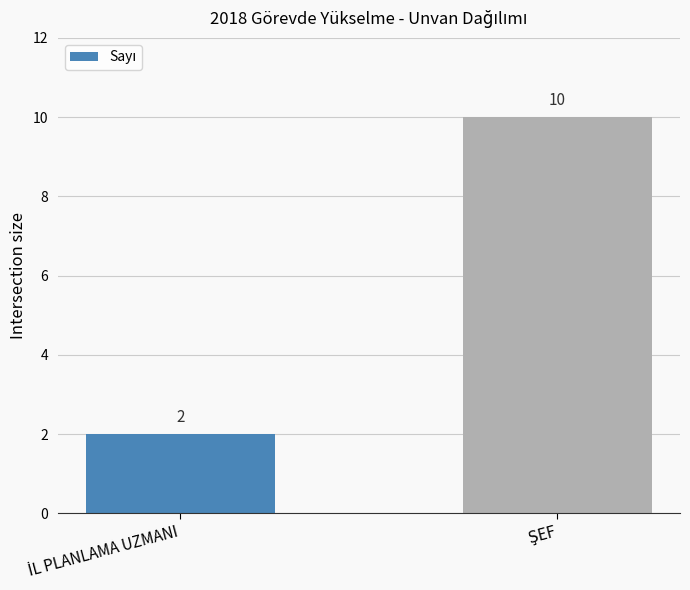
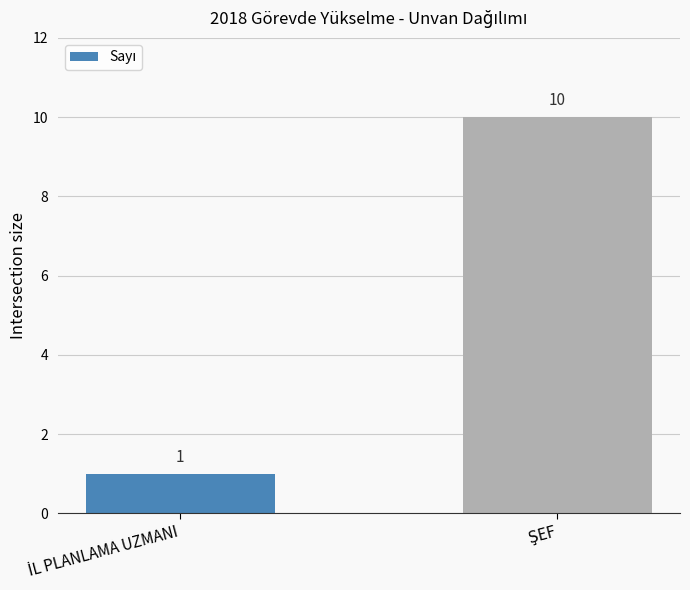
  {
-   "İL PLANLAMA UZMANI": 2,
+   "İL PLANLAMA UZMANI": 1,
    "ŞEF": 10
  }
